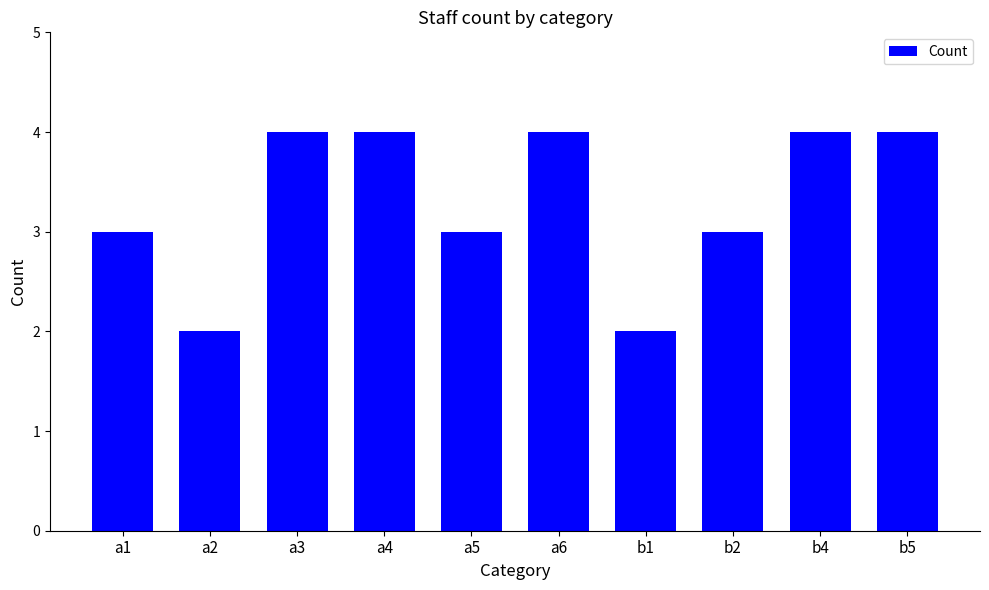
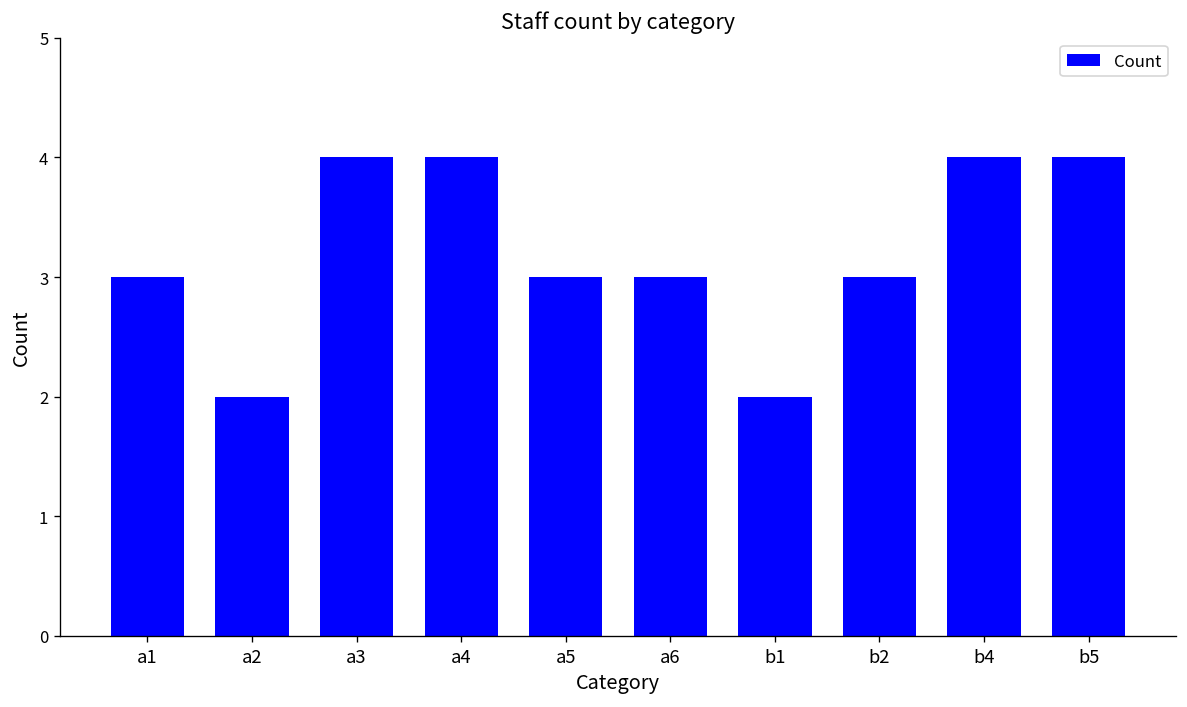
  {
    "a1": 3,
    "a2": 2,
    "a3": 4,
    "a4": 4,
    "a5": 3,
-   "a6": 4,
+   "a6": 3,
    "b1": 2,
    "b2": 3,
    "b4": 4,
    "b5": 4
  }
